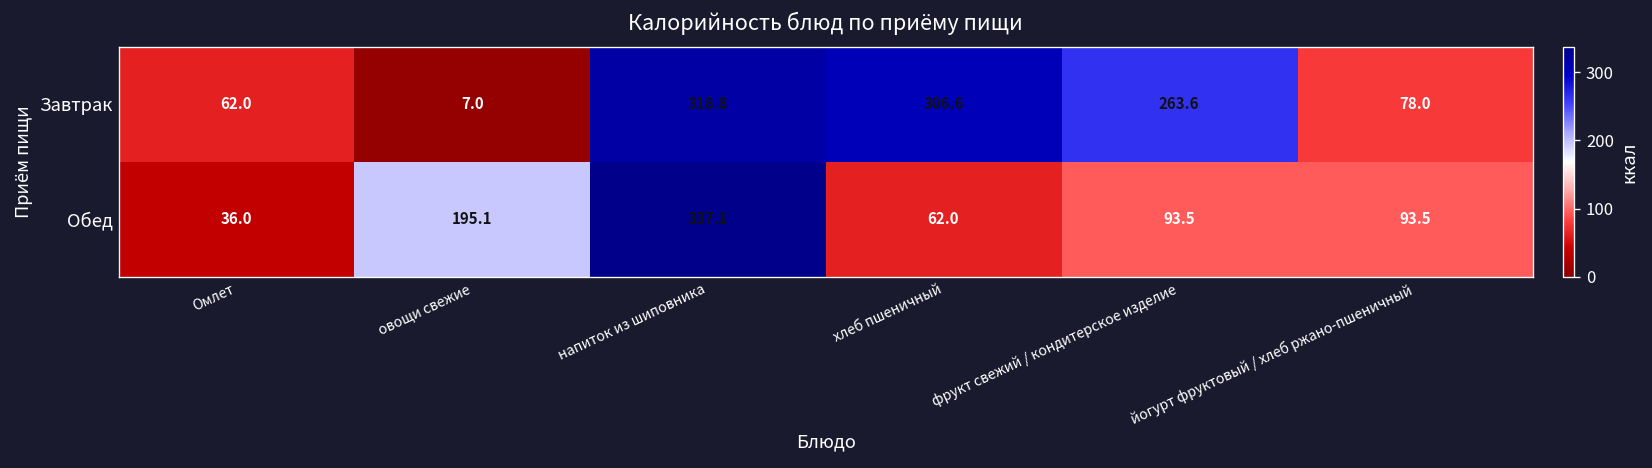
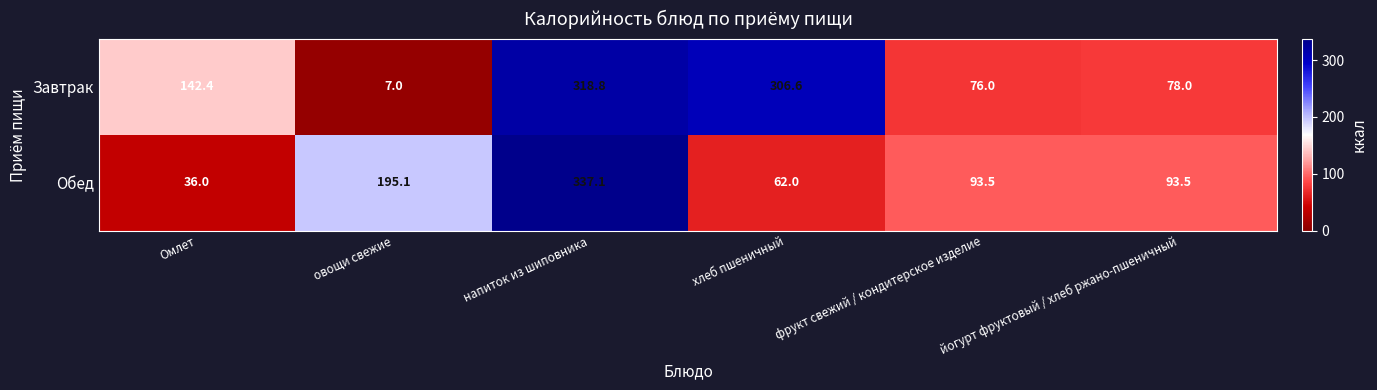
  {
    "Завтрак": {
-     "Омлет": 62.0,
+     "Омлет": 142.4,
      "овощи свежие": 7.0,
      "напиток из шиповника": 318.8,
      "хлеб пшеничный": 306.6,
-     "фрукт свежий / кондитерское изделие": 263.6,
+     "фрукт свежий / кондитерское изделие": 76.0,
      "йогурт фруктовый / хлеб ржано-пшеничный": 78.0
    },
    "Обед": {
      "Омлет": 36.0,
      "овощи свежие": 195.1,
      "напиток из шиповника": 337.1,
      "хлеб пшеничный": 62.0,
      "фрукт свежий / кондитерское изделие": 93.5,
      "йогурт фруктовый / хлеб ржано-пшеничный": 93.5
    }
  }
